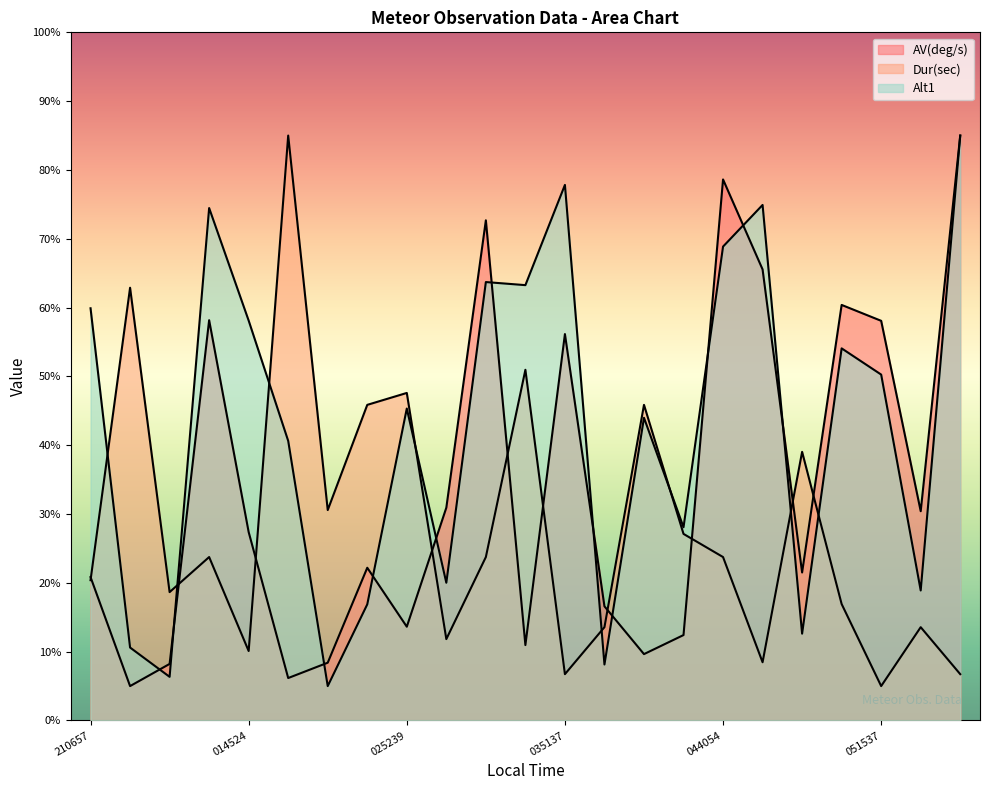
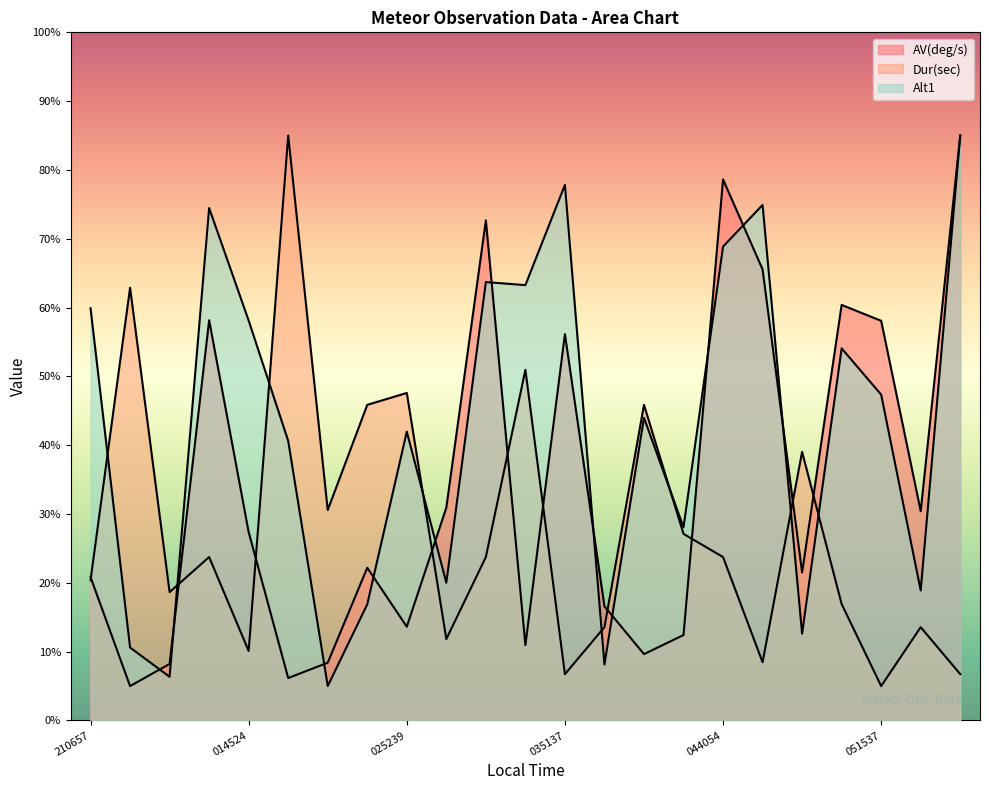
  {
    "Alt1": {
      "210657": "60%",
      "014524": "58%",
-     "025239": "45%",
+     "025239": "42%",
      "035137": "78%",
      "044054": "69%",
-     "051537": "50%"
+     "051537": "47%"
    }
  }
